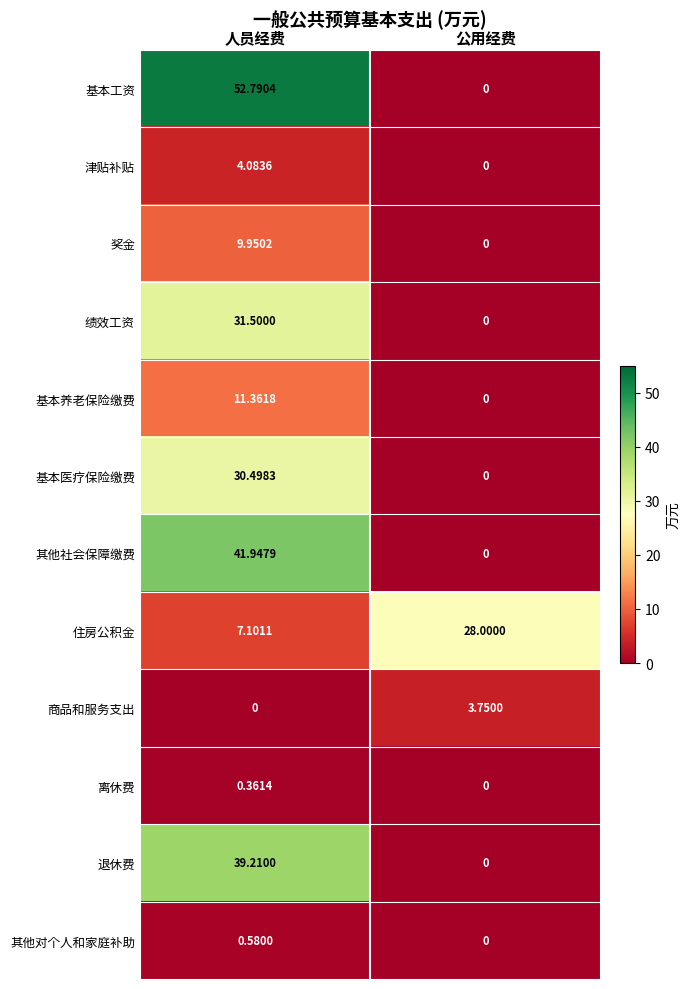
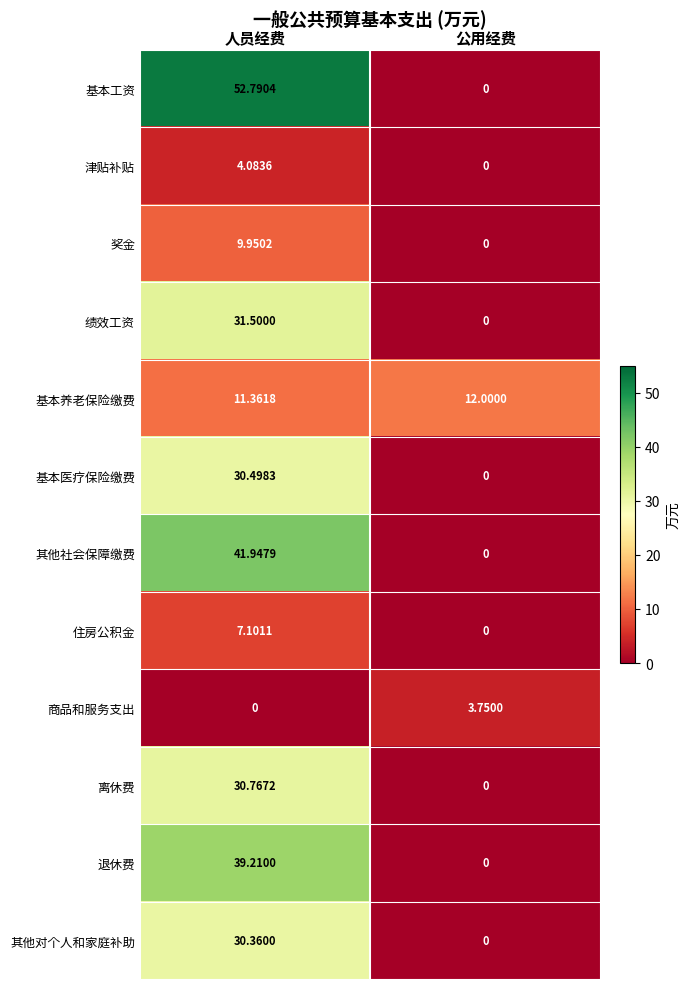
  {
    "基本工资": {
      "人员经费": 52.7904,
      "公用经费": 0
    },
    "津贴补贴": {
      "人员经费": 4.0836,
      "公用经费": 0
    },
    "奖金": {
      "人员经费": 9.9502,
      "公用经费": 0
    },
    "绩效工资": {
      "人员经费": 31.5000,
      "公用经费": 0
    },
    "基本养老保险缴费": {
      "人员经费": 11.3618,
-     "公用经费": 0
+     "公用经费": 12.0000
    },
    "基本医疗保险缴费": {
      "人员经费": 30.4983,
      "公用经费": 0
    },
    "其他社会保障缴费": {
      "人员经费": 41.9479,
      "公用经费": 0
    },
    "住房公积金": {
      "人员经费": 7.1011,
-     "公用经费": 28.0000
+     "公用经费": 0
    },
    "商品和服务支出": {
      "人员经费": 0,
      "公用经费": 3.7500
    },
    "离休费": {
-     "人员经费": 0.3614,
+     "人员经费": 30.7672,
      "公用经费": 0
    },
    "退休费": {
      "人员经费": 39.2100,
      "公用经费": 0
    },
    "其他对个人和家庭补助": {
-     "人员经费": 0.5800,
+     "人员经费": 30.3600,
      "公用经费": 0
    }
  }
